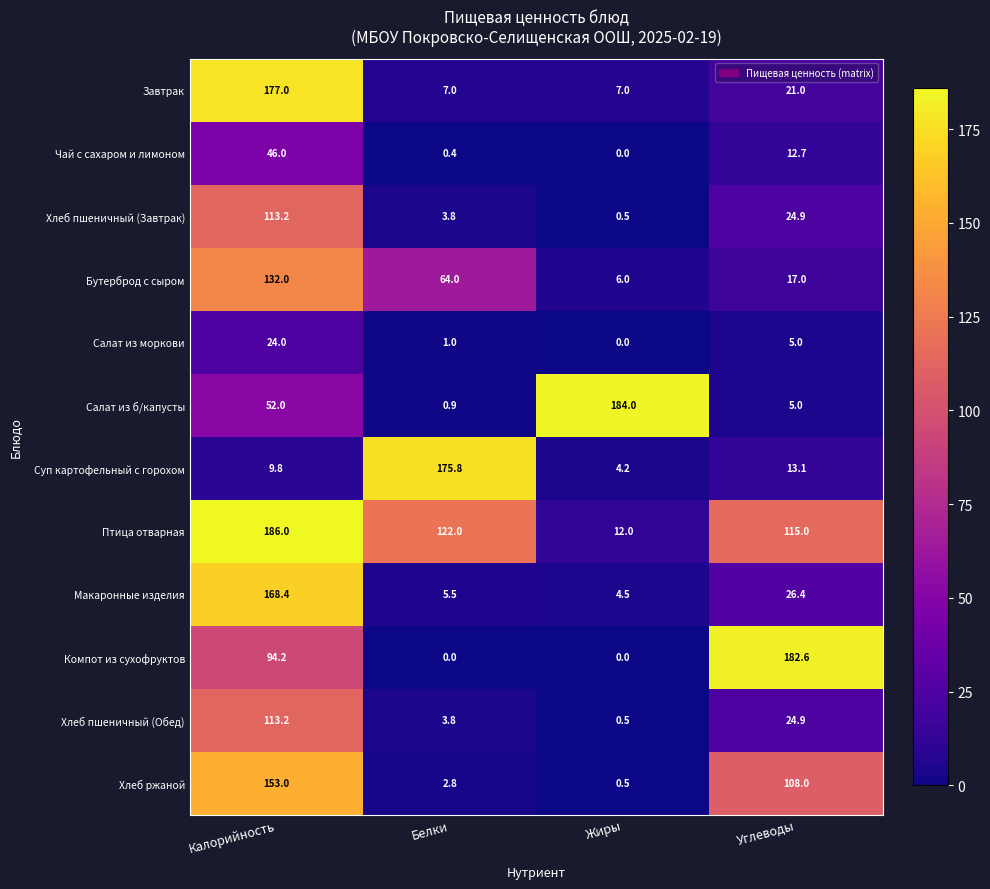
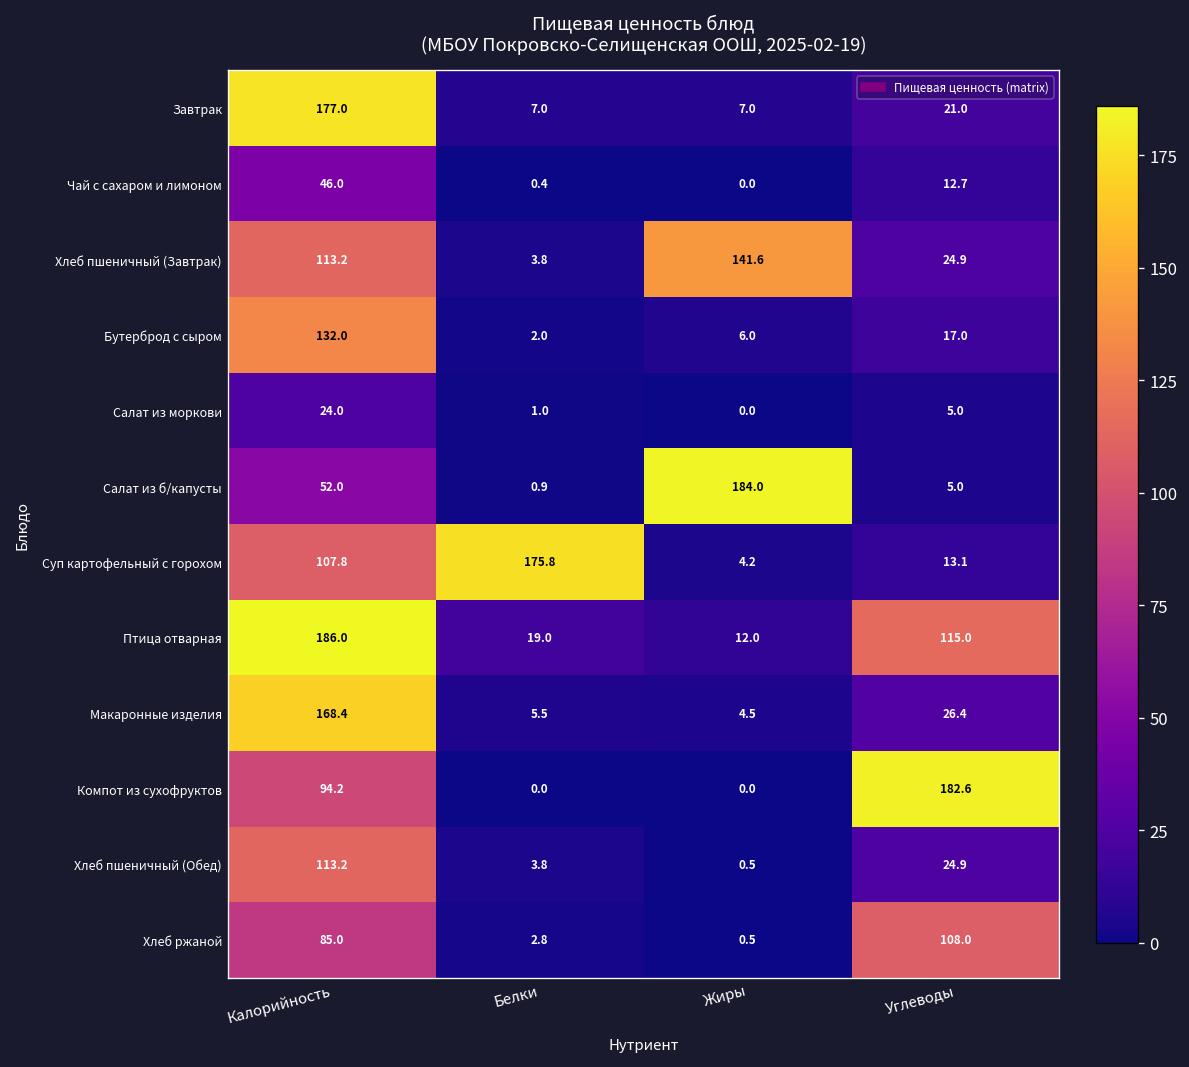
  {
    "Завтрак": {
      "Калорийность": 177.0,
      "Белки": 7.0,
      "Жиры": 7.0,
      "Углеводы": 21.0
    },
    "Чай с сахаром и лимоном": {
      "Калорийность": 46.0,
      "Белки": 0.4,
      "Жиры": 0.0,
      "Углеводы": 12.7
    },
    "Хлеб пшеничный (Завтрак)": {
      "Калорийность": 113.2,
      "Белки": 3.8,
-     "Жиры": 0.5,
+     "Жиры": 141.6,
      "Углеводы": 24.9
    },
    "Бутерброд с сыром": {
      "Калорийность": 132.0,
-     "Белки": 64.0,
+     "Белки": 2.0,
      "Жиры": 6.0,
      "Углеводы": 17.0
    },
    "Салат из моркови": {
      "Калорийность": 24.0,
      "Белки": 1.0,
      "Жиры": 0.0,
      "Углеводы": 5.0
    },
    "Салат из б/капусты": {
      "Калорийность": 52.0,
      "Белки": 0.9,
      "Жиры": 184.0,
      "Углеводы": 5.0
    },
    "Суп картофельный с горохом": {
-     "Калорийность": 9.8,
+     "Калорийность": 107.8,
      "Белки": 175.8,
      "Жиры": 4.2,
      "Углеводы": 13.1
    },
    "Птица отварная": {
      "Калорийность": 186.0,
-     "Белки": 122.0,
+     "Белки": 19.0,
      "Жиры": 12.0,
      "Углеводы": 115.0
    },
    "Макаронные изделия": {
      "Калорийность": 168.4,
      "Белки": 5.5,
      "Жиры": 4.5,
      "Углеводы": 26.4
    },
    "Компот из сухофруктов": {
      "Калорийность": 94.2,
      "Белки": 0.0,
      "Жиры": 0.0,
      "Углеводы": 182.6
    },
    "Хлеб пшеничный (Обед)": {
      "Калорийность": 113.2,
      "Белки": 3.8,
      "Жиры": 0.5,
      "Углеводы": 24.9
    },
    "Хлеб ржаной": {
-     "Калорийность": 153.0,
+     "Калорийность": 85.0,
      "Белки": 2.8,
      "Жиры": 0.5,
      "Углеводы": 108.0
    }
  }
